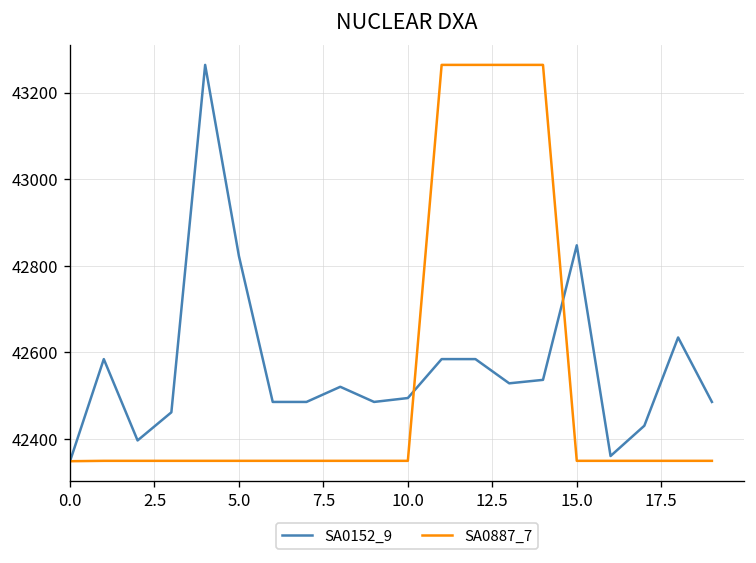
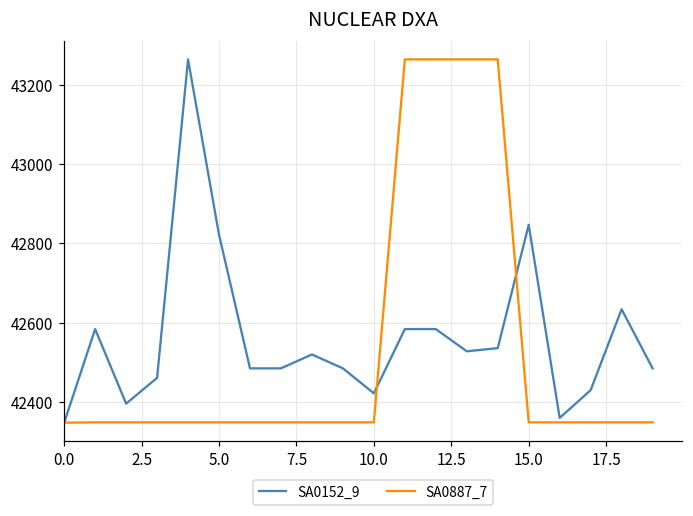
  {
    "SA0152_9": {
      "5.0": 42820,
-     "10.0": 42490,
+     "10.0": 42420,
      "15.0": 42850
    },
    "SA0887_7": {
      "5.0": 42350,
      "10.0": 42350,
      "15.0": 42350
    }
  }
